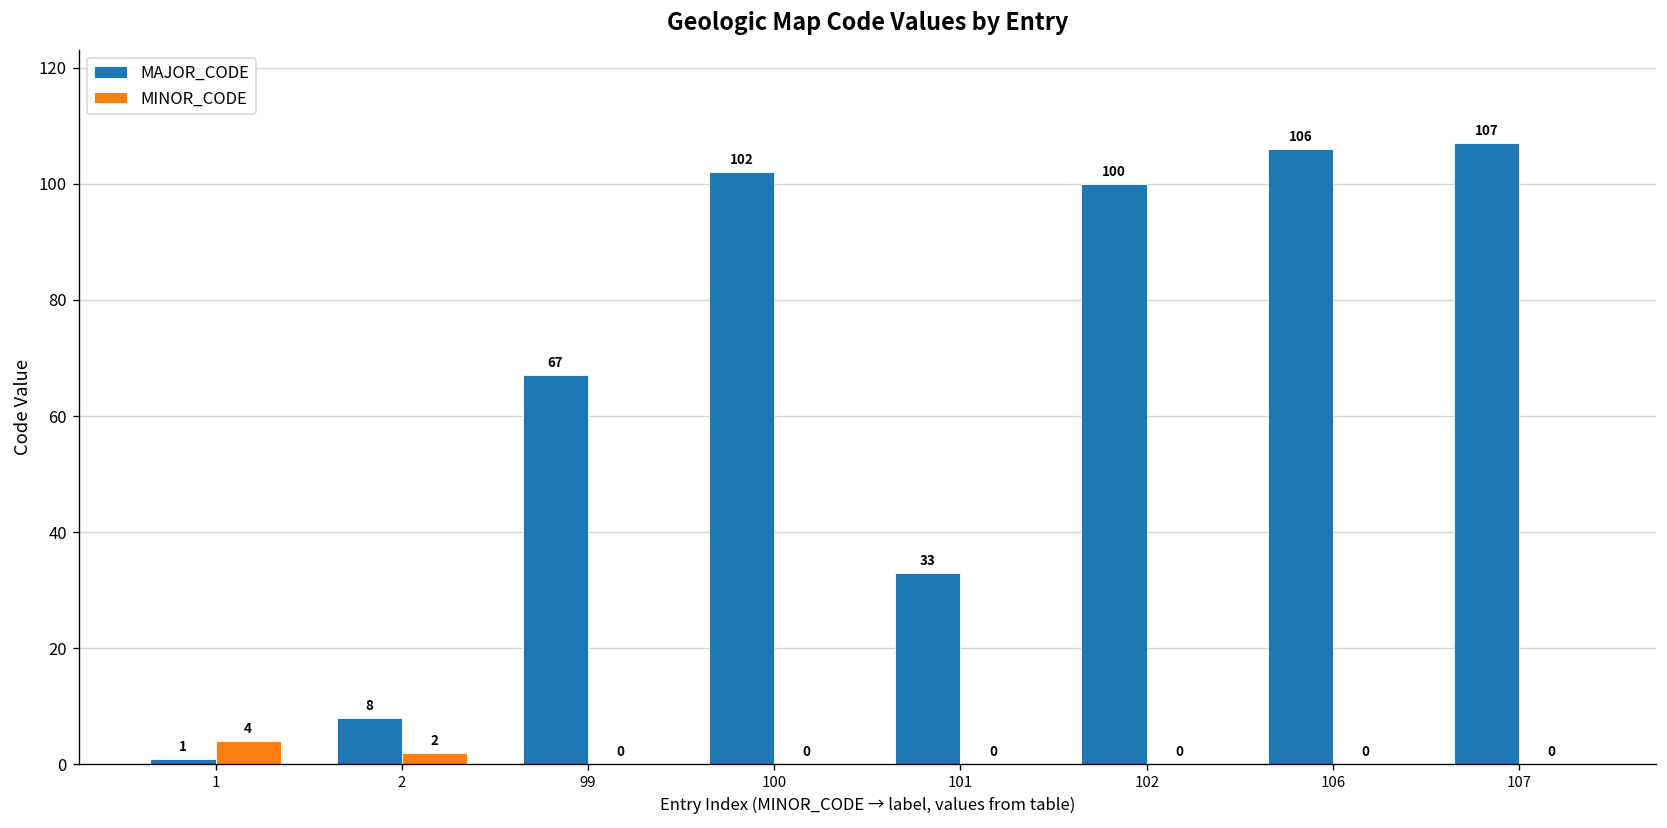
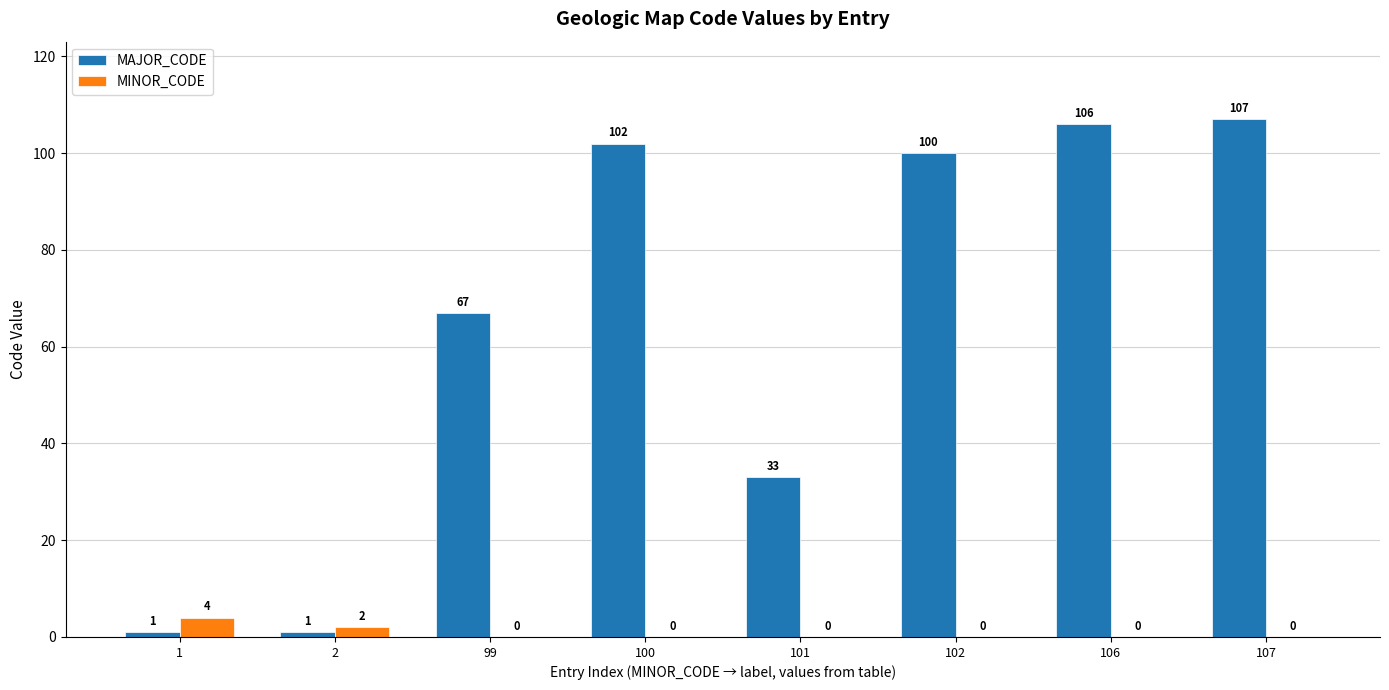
  {
    "MAJOR_CODE": {
      "1": 1,
-     "2": 8,
+     "2": 1,
      "99": 67,
      "100": 102,
      "101": 33,
      "102": 100,
      "106": 106,
      "107": 107
    },
    "MINOR_CODE": {
      "1": 4,
      "2": 2,
      "99": 0,
      "100": 0,
      "101": 0,
      "102": 0,
      "106": 0,
      "107": 0
    }
  }
